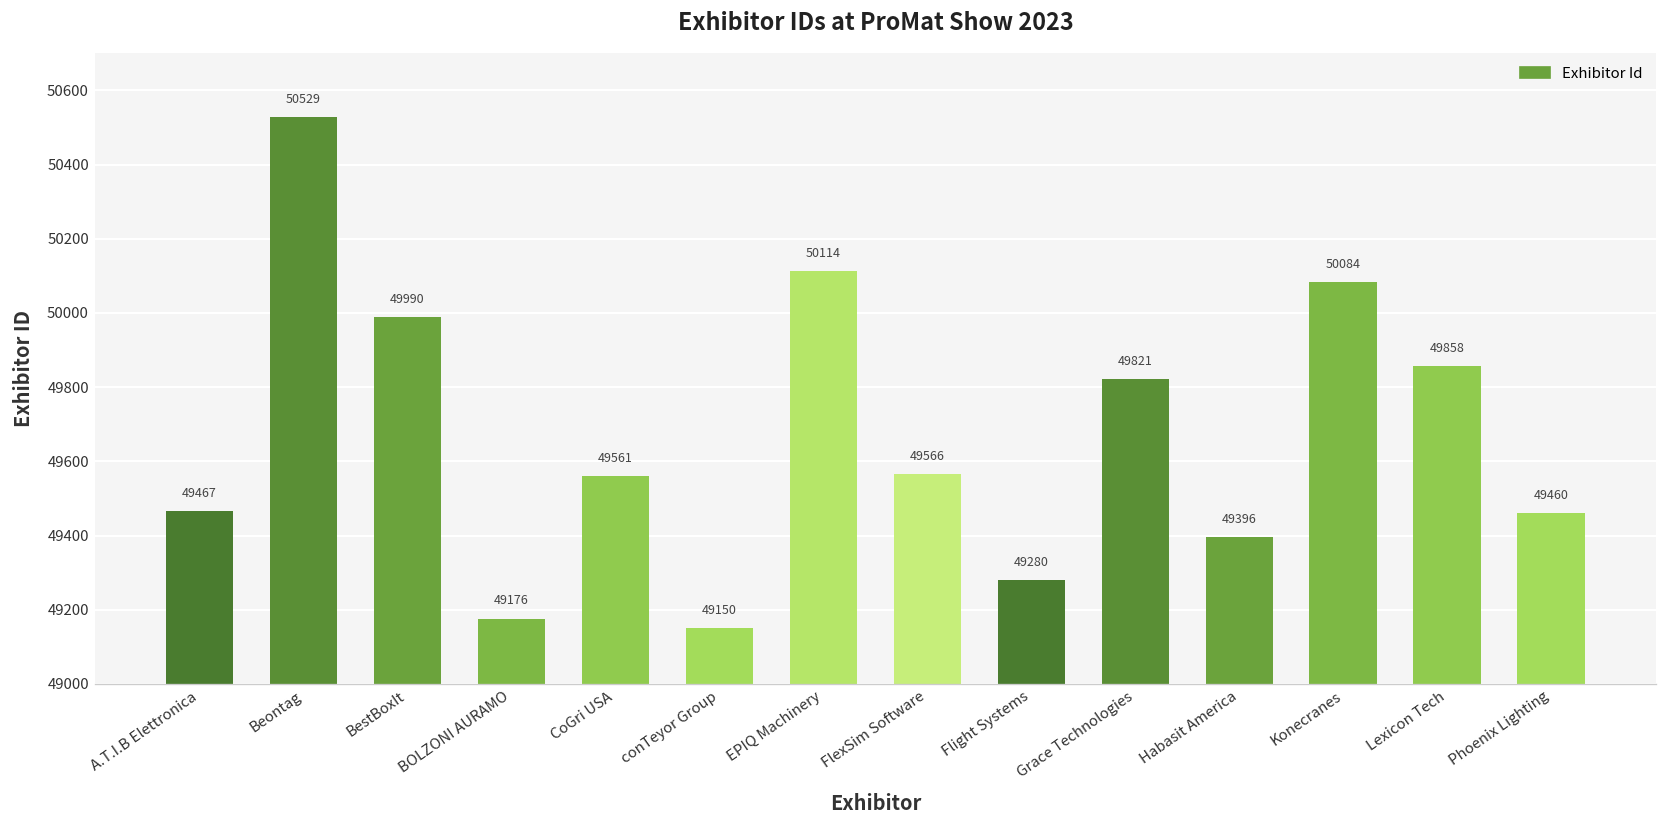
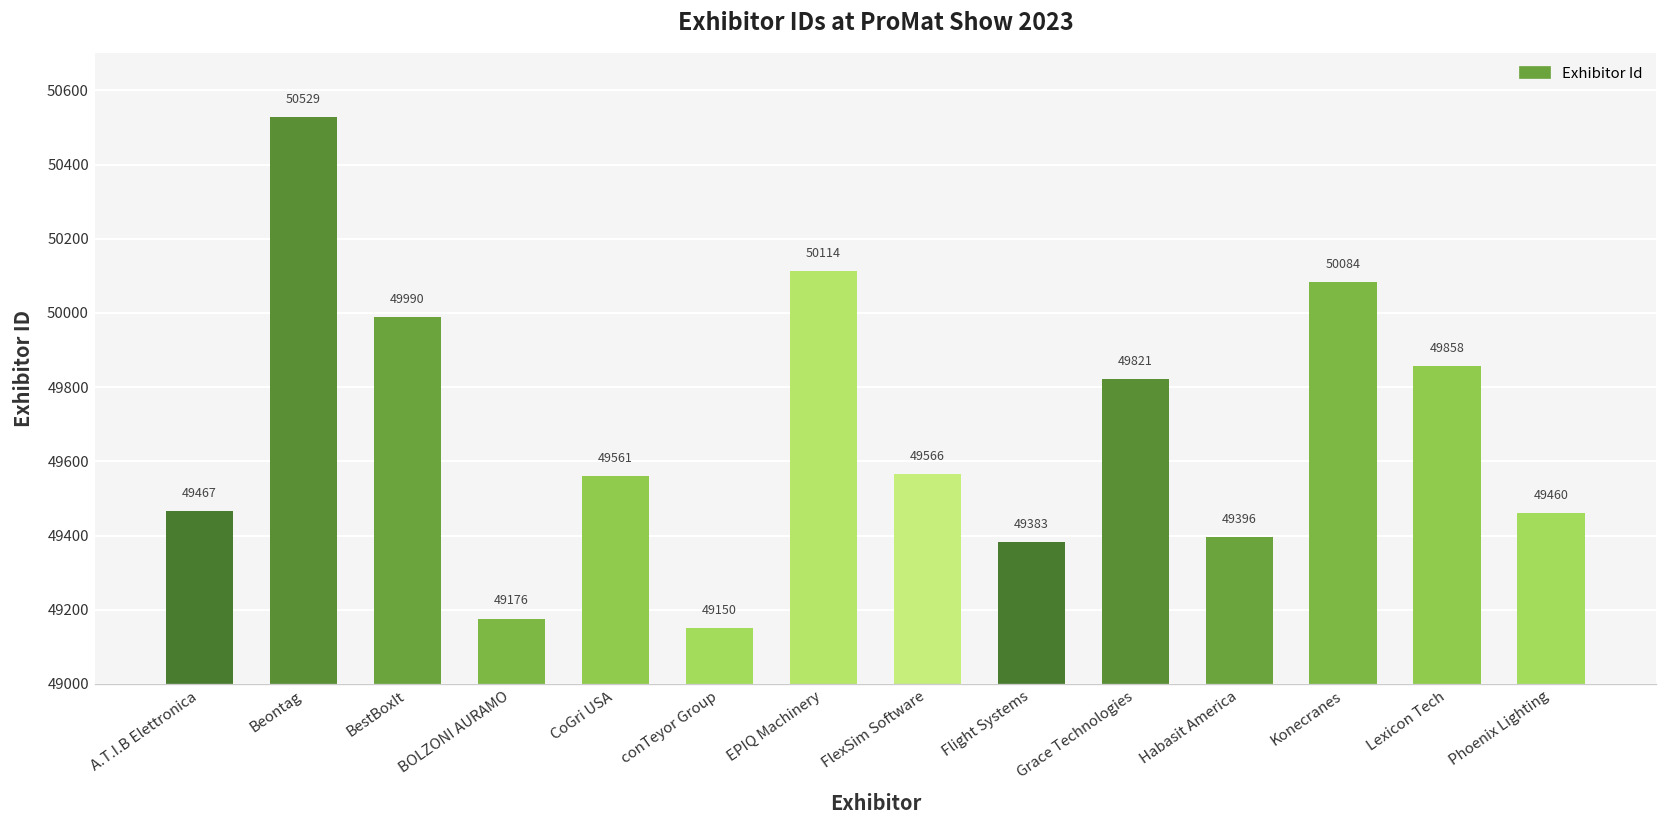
  {
    "A.T.I.B Elettronica": 49467,
    "Beontag": 50529,
    "BestBoxIt": 49990,
    "BOLZONI AURAMO": 49176,
    "CoGri USA": 49561,
    "conTeyor Group": 49150,
    "EPIQ Machinery": 50114,
    "FlexSim Software": 49566,
-   "Flight Systems": 49280,
+   "Flight Systems": 49383,
    "Grace Technologies": 49821,
    "Habasit America": 49396,
    "Konecranes": 50084,
    "Lexicon Tech": 49858,
    "Phoenix Lighting": 49460
  }
